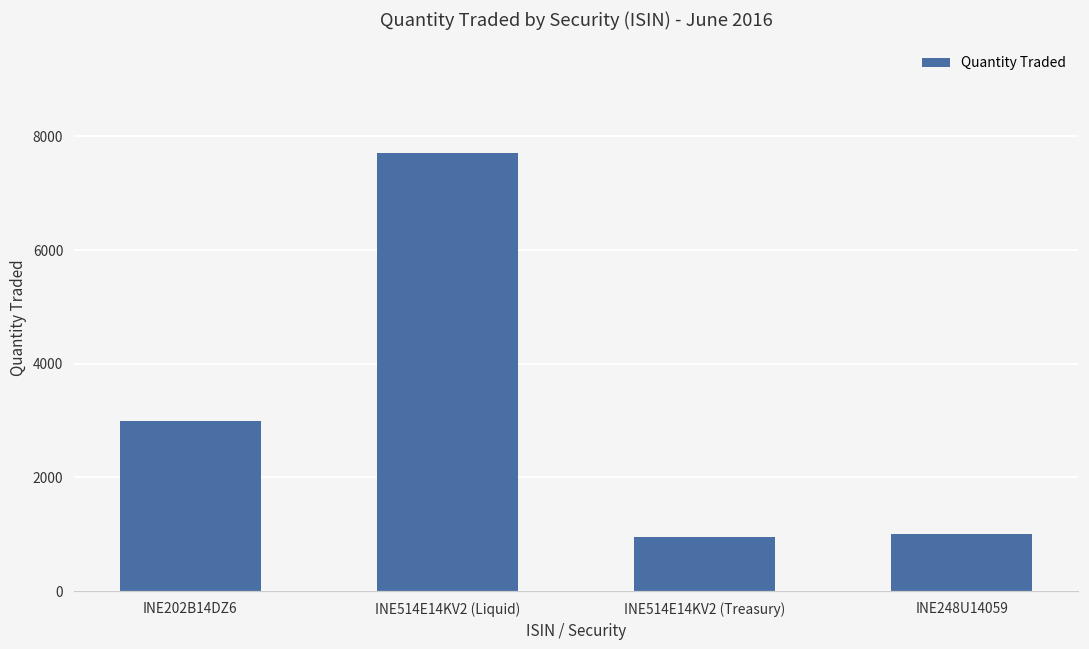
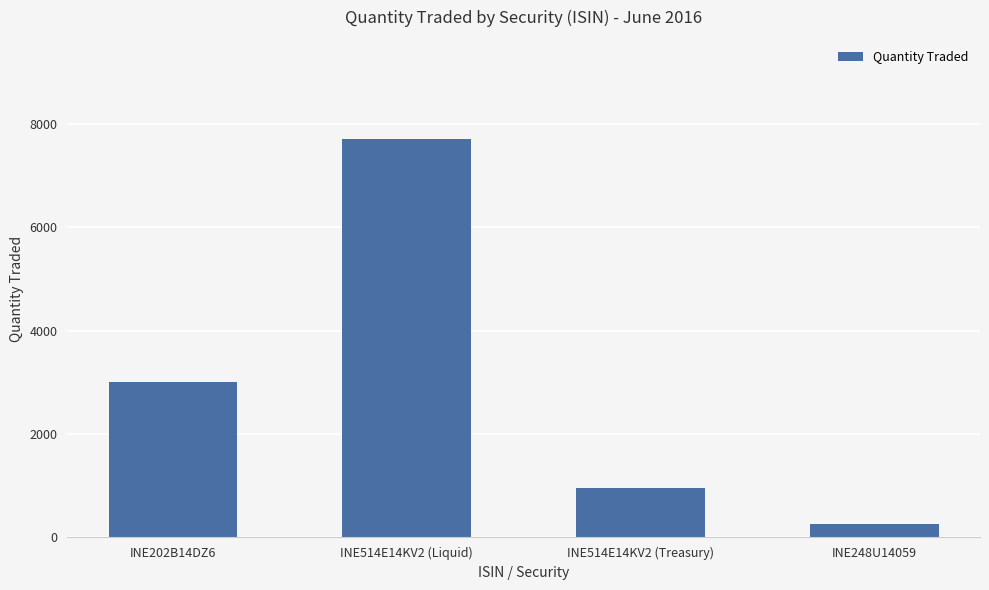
  {
    "INE202B14DZ6": 3000,
    "INE514E14KV2 (Liquid)": 7700,
    "INE514E14KV2 (Treasury)": 1000,
-   "INE248U14059": 1000
+   "INE248U14059": 300
  }
